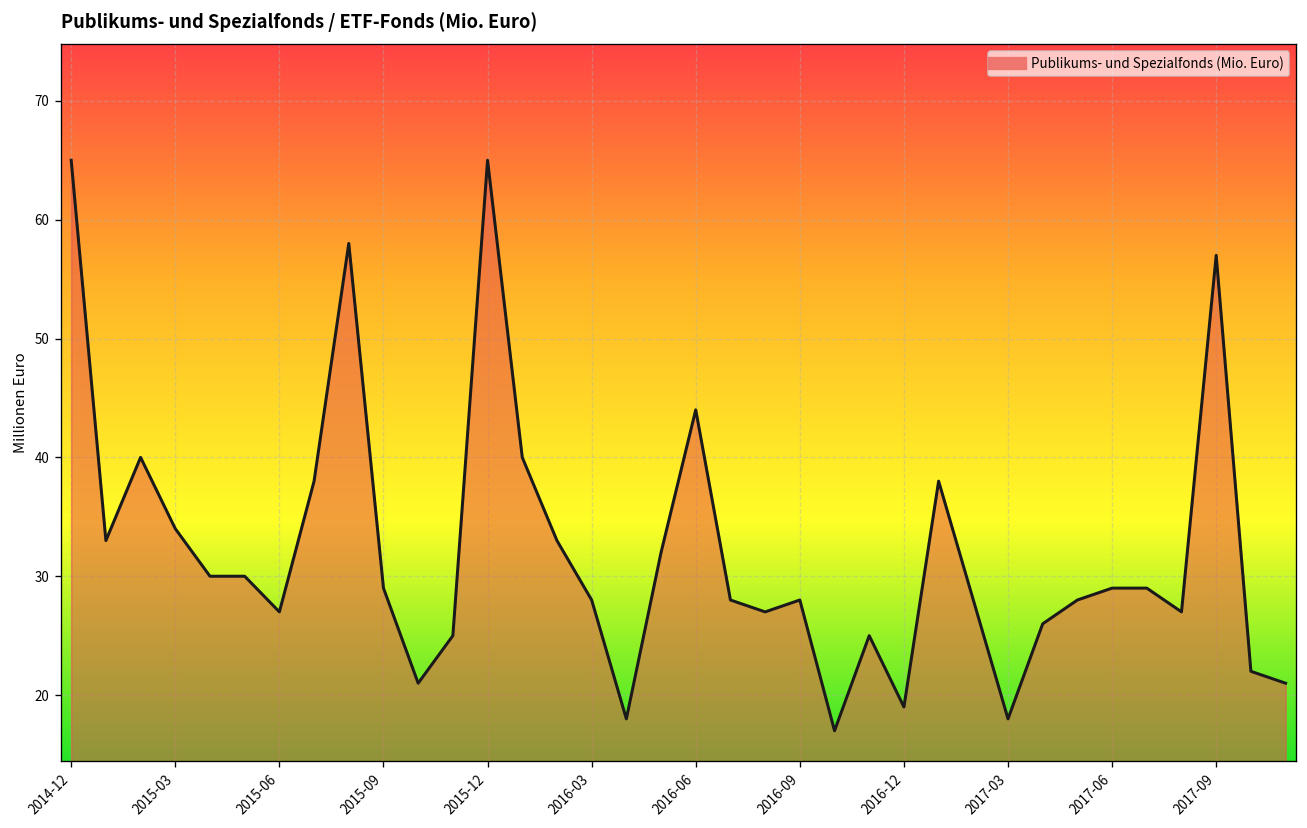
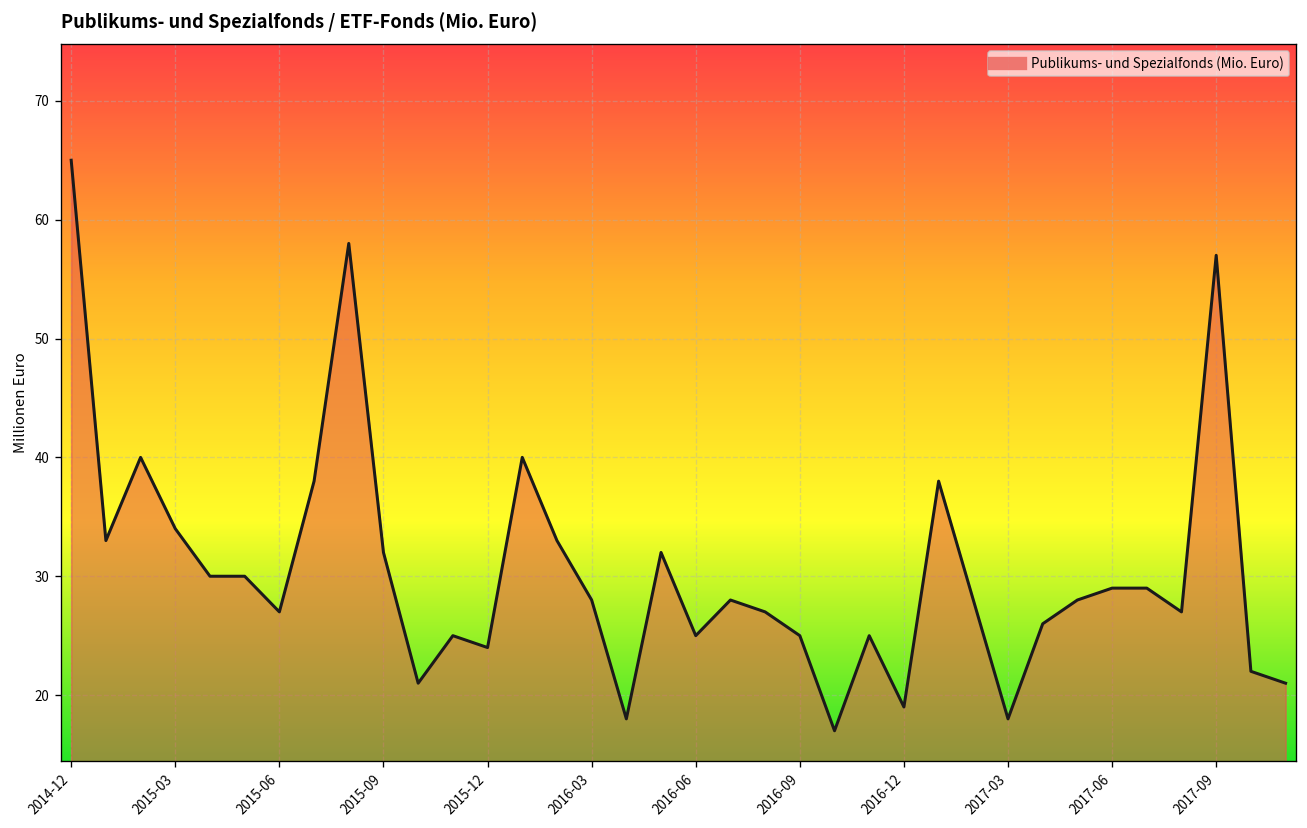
  {
    "2014-12": 65,
    "2015-03": 34,
    "2015-06": 27,
-   "2015-09": 29,
-   "2015-12": 65,
+   "2015-09": 32,
+   "2015-12": 24,
    "2016-03": 28,
-   "2016-06": 44,
-   "2016-09": 28,
+   "2016-06": 25,
+   "2016-09": 25,
    "2016-12": 19,
    "2017-03": 18,
    "2017-06": 29,
    "2017-09": 57
  }
